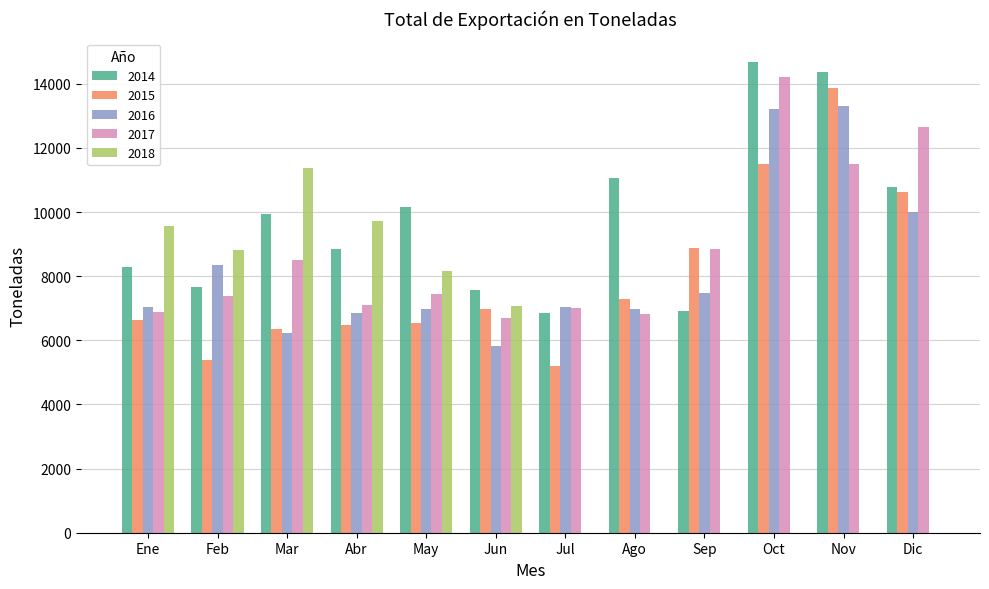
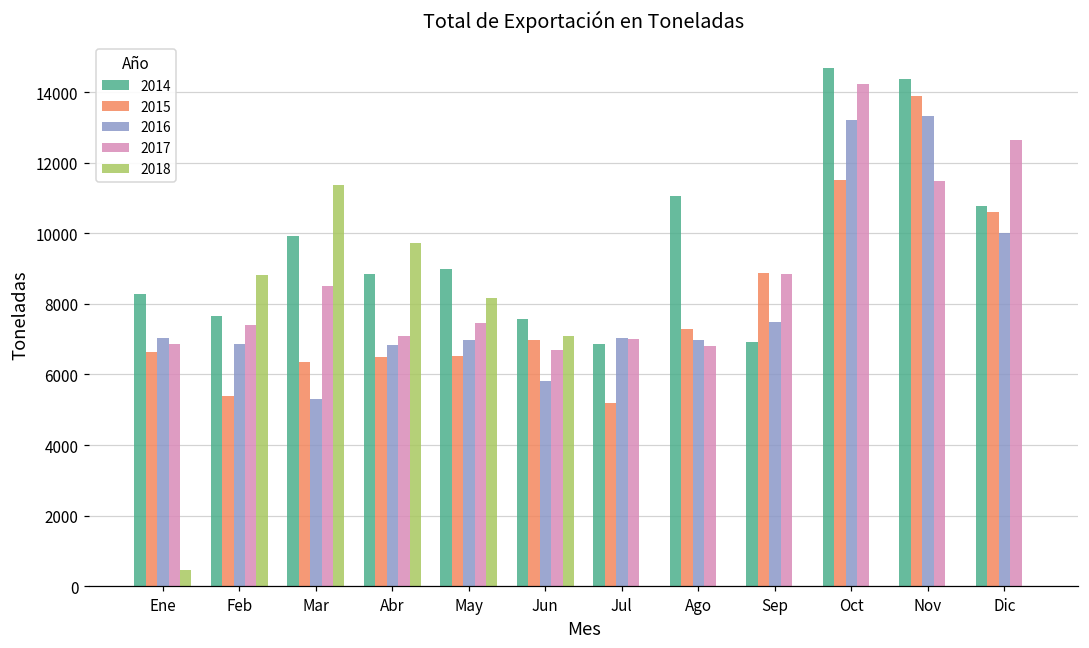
  {
    "2014": {
      "Ene": 8300,
      "Feb": 7700,
      "Mar": 9900,
      "Abr": 8800,
-     "May": 10200,
+     "May": 9000,
      "Jun": 7600,
      "Jul": 6900,
      "Ago": 11100,
      "Sep": 6900,
      "Oct": 14700,
      "Nov": 14400,
      "Dic": 10800
    },
    "2015": {
      "Ene": 6600,
      "Feb": 5400,
      "Mar": 6400,
      "Abr": 6500,
      "May": 6500,
      "Jun": 7000,
      "Jul": 5200,
      "Ago": 7300,
      "Sep": 8900,
      "Oct": 11500,
      "Nov": 13900,
      "Dic": 10600
    },
    "2016": {
      "Ene": 7000,
-     "Feb": 8300,
-     "Mar": 6200,
+     "Feb": 6900,
+     "Mar": 5300,
      "Abr": 6800,
      "May": 7000,
      "Jun": 5800,
      "Jul": 7000,
      "Ago": 7000,
      "Sep": 7500,
      "Oct": 13200,
      "Nov": 13300,
      "Dic": 10000
    },
    "2017": {
      "Ene": 6900,
      "Feb": 7400,
      "Mar": 8500,
      "Abr": 7100,
      "May": 7500,
      "Jun": 6700,
      "Jul": 7000,
      "Ago": 6800,
      "Sep": 8900,
      "Oct": 14200,
      "Nov": 11500,
      "Dic": 12700
    },
    "2018": {
-     "Ene": 9600,
+     "Ene": 500,
      "Feb": 8800,
      "Mar": 11400,
      "Abr": 9700,
      "May": 8200,
      "Jun": 7100,
      "Jul": 0,
      "Ago": 0,
      "Sep": 0,
      "Oct": 0,
      "Nov": 0,
      "Dic": 0
    }
  }
